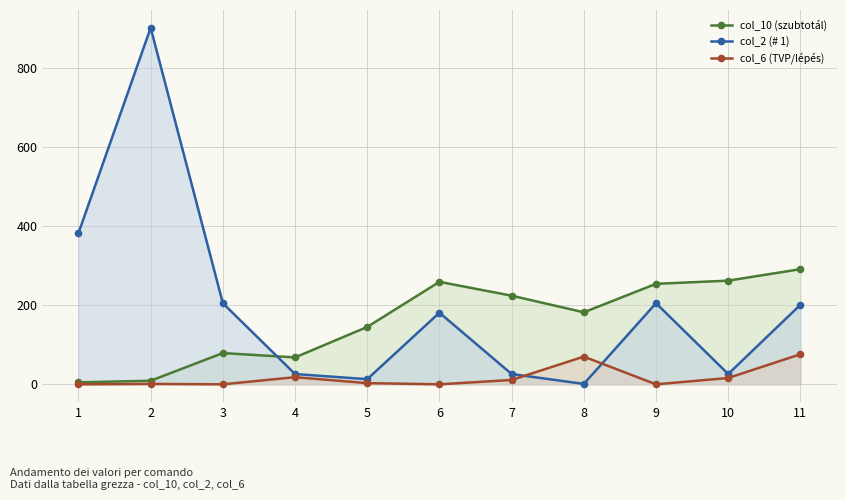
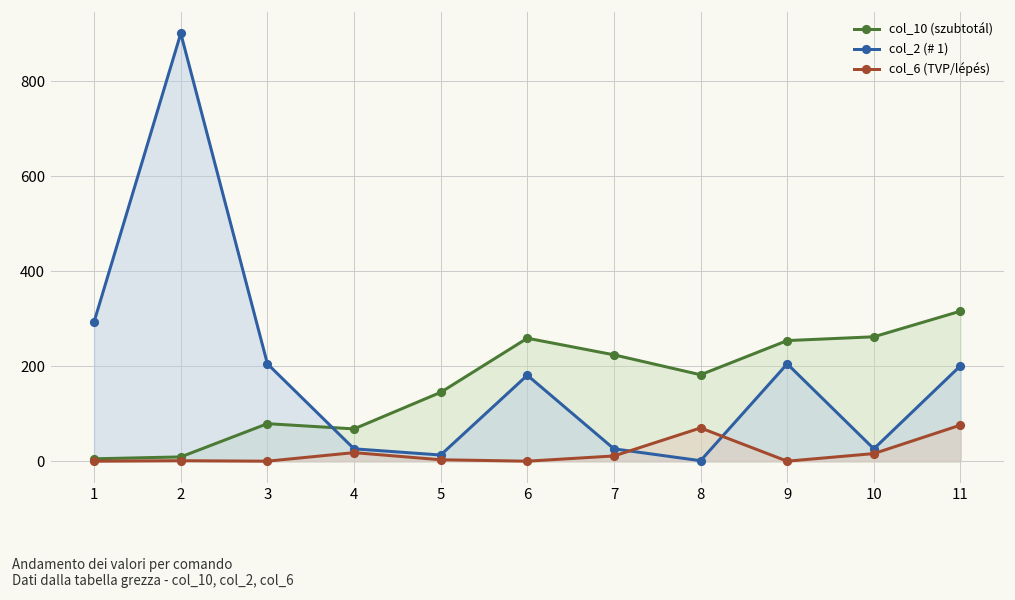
  {
    "col_10 (szubtotál)": {
      "2": 10,
      "3": 80,
      "4": 70,
      "5": 150,
      "6": 260,
      "7": 220,
      "8": 180,
      "9": 250,
      "10": 260,
-     "11": 290
+     "11": 320
    },
    "col_2 (# 1)": {
-     "1": 380,
+     "1": 290,
      "2": 900,
      "3": 210,
      "4": 30,
      "5": 10,
      "6": 180,
      "7": 30,
      "8": 0,
      "9": 210,
      "10": 30,
      "11": 200
    },
    "col_6 (TVP/lépés)": {
      "2": 0,
      "3": 0,
      "4": 20,
      "5": 0,
      "6": 0,
      "7": 10,
      "8": 70,
      "9": 0,
      "10": 20,
      "11": 80
    }
  }
